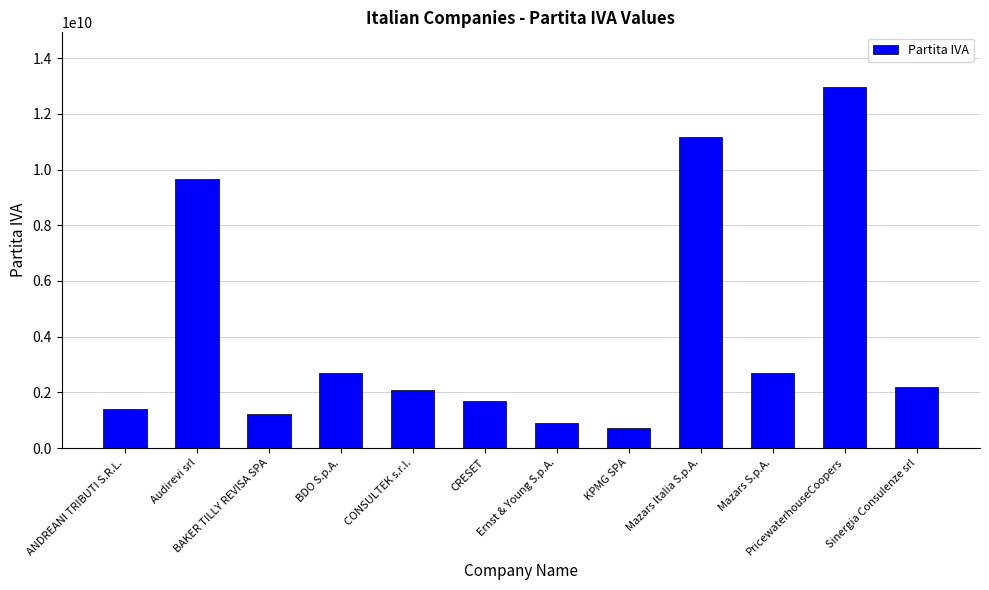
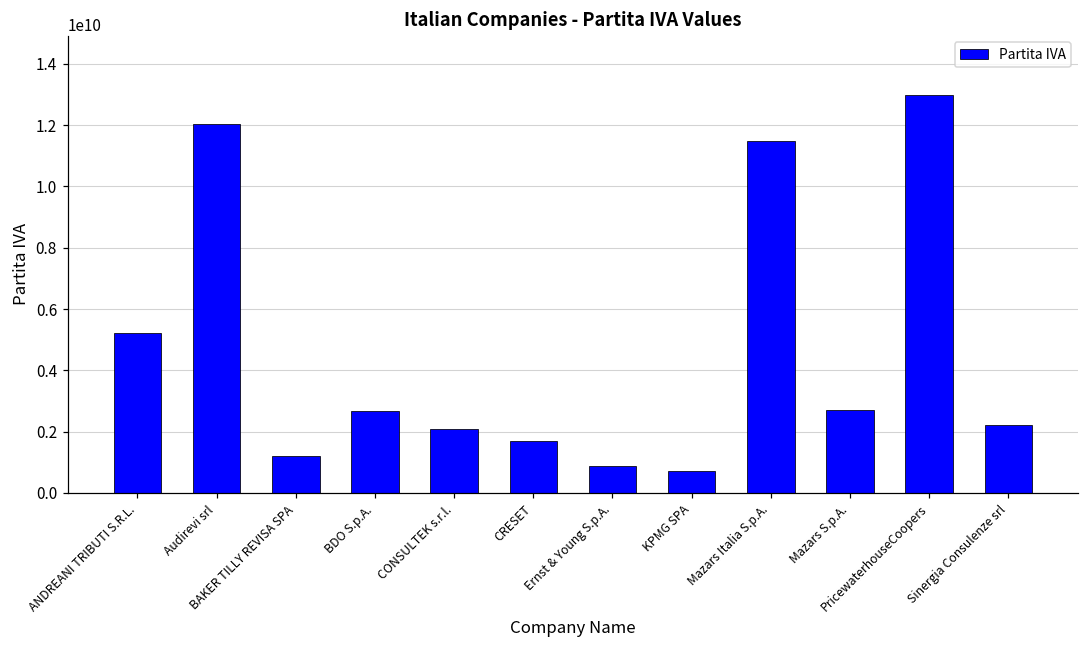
  {
-   "ANDREANI TRIBUTI S.R.L.": 1400000000,
-   "Audirevi srl": 9700000000,
+   "ANDREANI TRIBUTI S.R.L.": 5200000000,
+   "Audirevi srl": 12000000000,
    "BAKER TILLY REVISA SPA": 1200000000,
    "BDO S.p.A.": 2700000000,
    "CONSULTEK s.r.l.": 2100000000,
    "CRESET": 1700000000,
    "Ernst & Young S.p.A.": 900000000,
    "KPMG SPA": 700000000,
-   "Mazars Italia S.p.A.": 11200000000,
+   "Mazars Italia S.p.A.": 11500000000,
    "Mazars S.p.A.": 2700000000,
    "PricewaterhouseCoopers": 13000000000,
    "Sinergia Consulenze srl": 2200000000
  }
